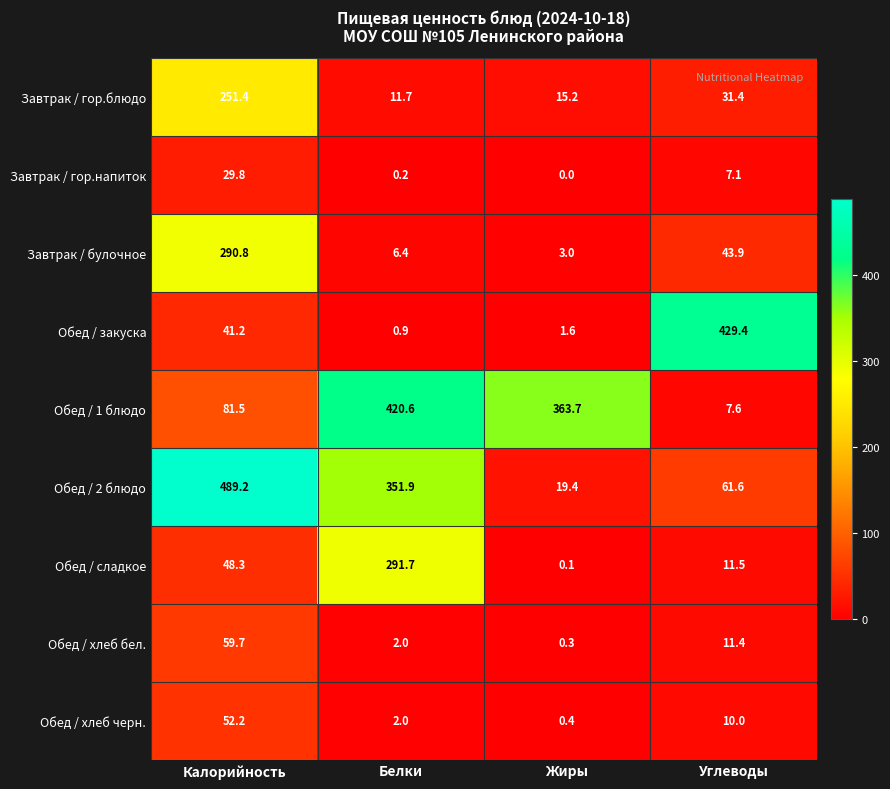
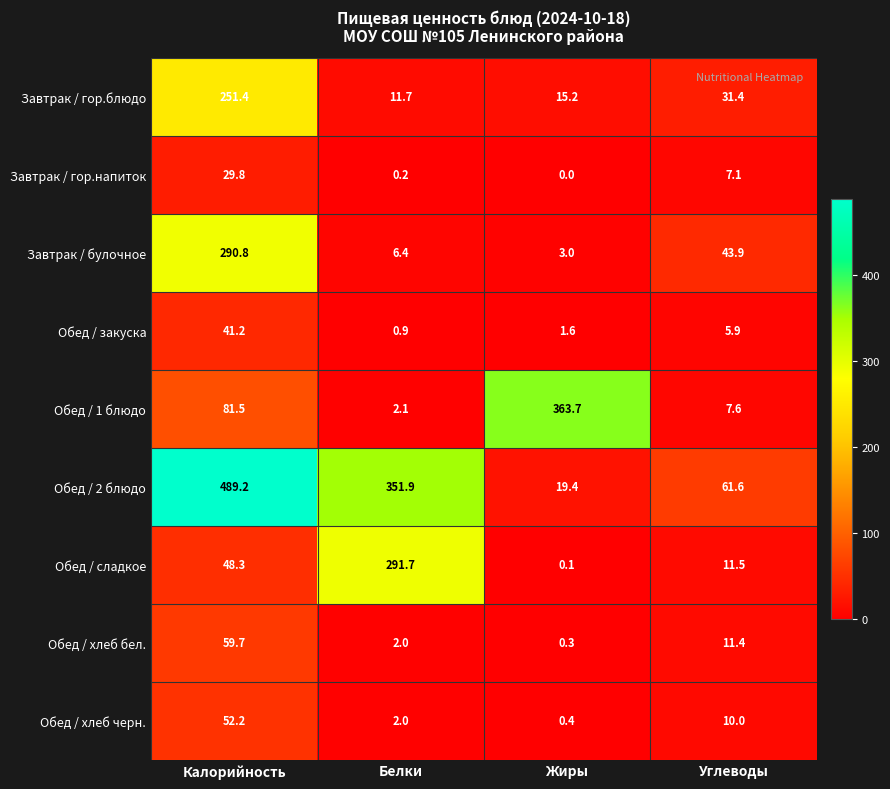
  {
    "Завтрак / гор.блюдо": {
      "Калорийность": 251.4,
      "Белки": 11.7,
      "Жиры": 15.2
    },
    "Завтрак / гор.напиток": {
      "Калорийность": 29.8,
      "Белки": 0.2,
      "Жиры": 0.0,
      "Углеводы": 7.1
    },
    "Завтрак / булочное": {
      "Калорийность": 290.8,
      "Белки": 6.4,
      "Жиры": 3.0,
      "Углеводы": 43.9
    },
    "Обед / закуска": {
      "Калорийность": 41.2,
      "Белки": 0.9,
      "Жиры": 1.6,
-     "Углеводы": 429.4
+     "Углеводы": 5.9
    },
    "Обед / 1 блюдо": {
      "Калорийность": 81.5,
-     "Белки": 420.6,
+     "Белки": 2.1,
      "Жиры": 363.7,
      "Углеводы": 7.6
    },
    "Обед / 2 блюдо": {
      "Калорийность": 489.2,
      "Белки": 351.9,
      "Жиры": 19.4,
      "Углеводы": 61.6
    },
    "Обед / сладкое": {
      "Калорийность": 48.3,
      "Белки": 291.7,
      "Жиры": 0.1,
      "Углеводы": 11.5
    },
    "Обед / хлеб бел.": {
      "Калорийность": 59.7,
      "Белки": 2.0,
      "Жиры": 0.3,
      "Углеводы": 11.4
    },
    "Обед / хлеб черн.": {
      "Калорийность": 52.2,
      "Белки": 2.0,
      "Жиры": 0.4,
      "Углеводы": 10.0
    }
  }
